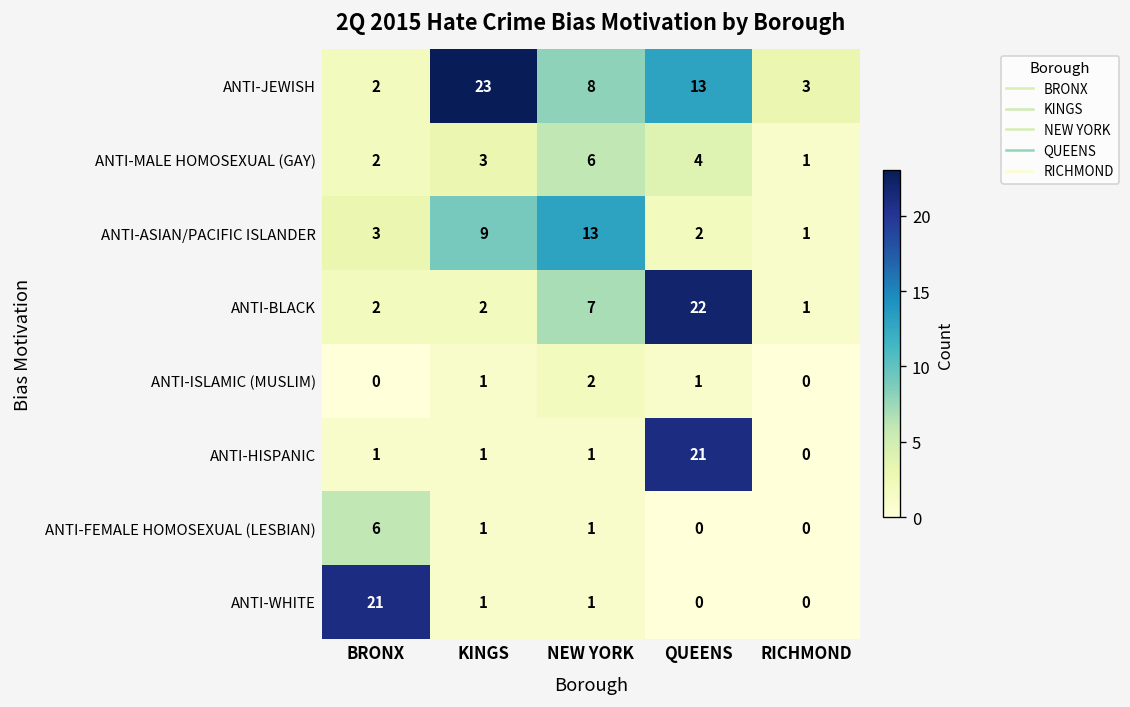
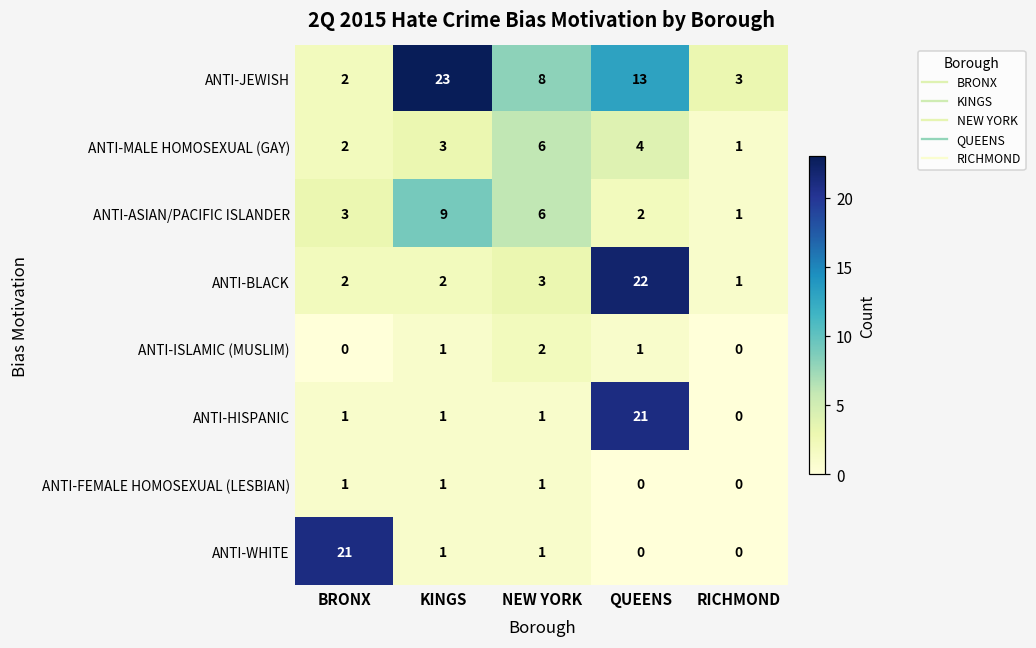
  {
    "ANTI-JEWISH": {
      "BRONX": 2,
      "KINGS": 23,
      "NEW YORK": 8,
      "QUEENS": 13,
      "RICHMOND": 3
    },
    "ANTI-MALE HOMOSEXUAL (GAY)": {
      "BRONX": 2,
      "KINGS": 3,
      "NEW YORK": 6,
      "QUEENS": 4,
      "RICHMOND": 1
    },
    "ANTI-ASIAN/PACIFIC ISLANDER": {
      "BRONX": 3,
      "KINGS": 9,
-     "NEW YORK": 13,
+     "NEW YORK": 6,
      "QUEENS": 2,
      "RICHMOND": 1
    },
    "ANTI-BLACK": {
      "BRONX": 2,
      "KINGS": 2,
-     "NEW YORK": 7,
+     "NEW YORK": 3,
      "QUEENS": 22,
      "RICHMOND": 1
    },
    "ANTI-ISLAMIC (MUSLIM)": {
      "BRONX": 0,
      "KINGS": 1,
      "NEW YORK": 2,
      "QUEENS": 1,
      "RICHMOND": 0
    },
    "ANTI-HISPANIC": {
      "BRONX": 1,
      "KINGS": 1,
      "NEW YORK": 1,
      "QUEENS": 21,
      "RICHMOND": 0
    },
    "ANTI-FEMALE HOMOSEXUAL (LESBIAN)": {
-     "BRONX": 6,
+     "BRONX": 1,
      "KINGS": 1,
      "NEW YORK": 1,
      "QUEENS": 0,
      "RICHMOND": 0
    },
    "ANTI-WHITE": {
      "BRONX": 21,
      "KINGS": 1,
      "NEW YORK": 1,
      "QUEENS": 0,
      "RICHMOND": 0
    }
  }
